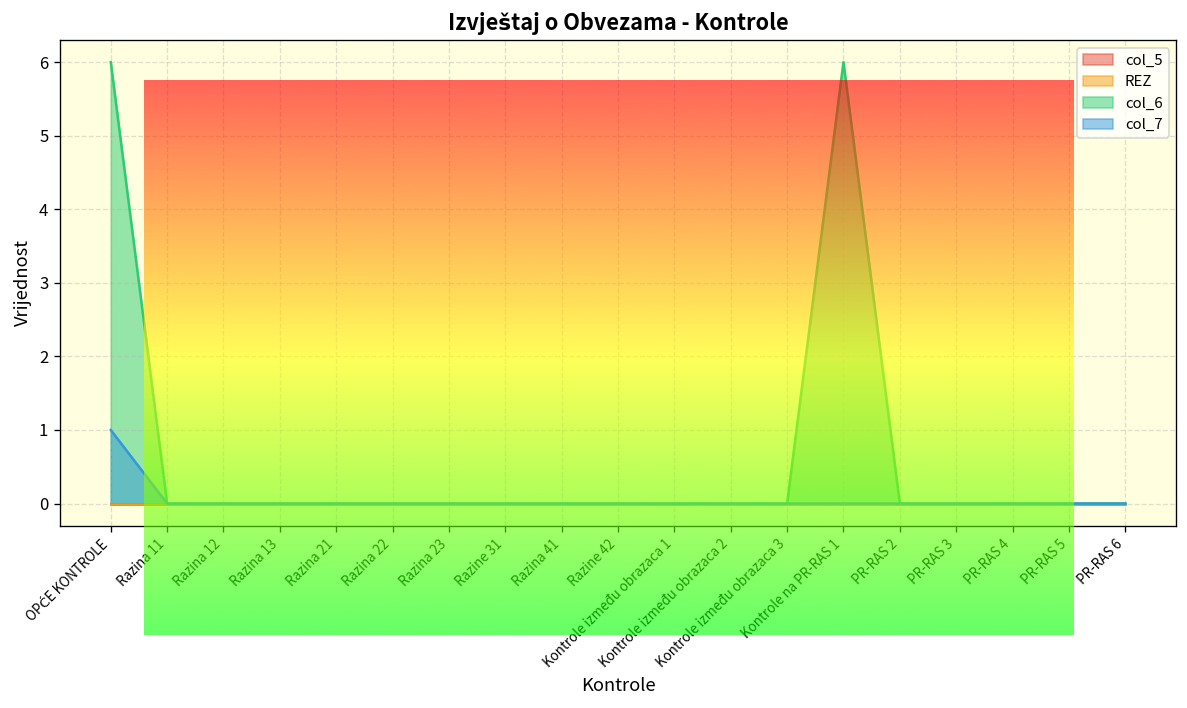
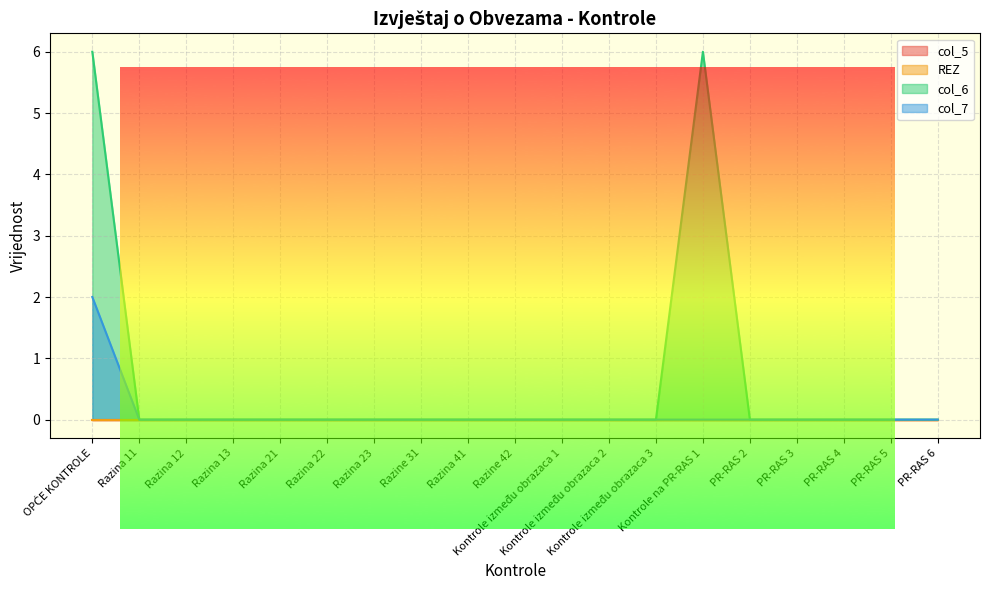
  {
    "REZ": {
      "OPĆE KONTROLE": 0
    },
    "col_6": {
      "OPĆE KONTROLE": 6
    },
    "col_7": {
-     "OPĆE KONTROLE": 1
+     "OPĆE KONTROLE": 2
    }
  }
